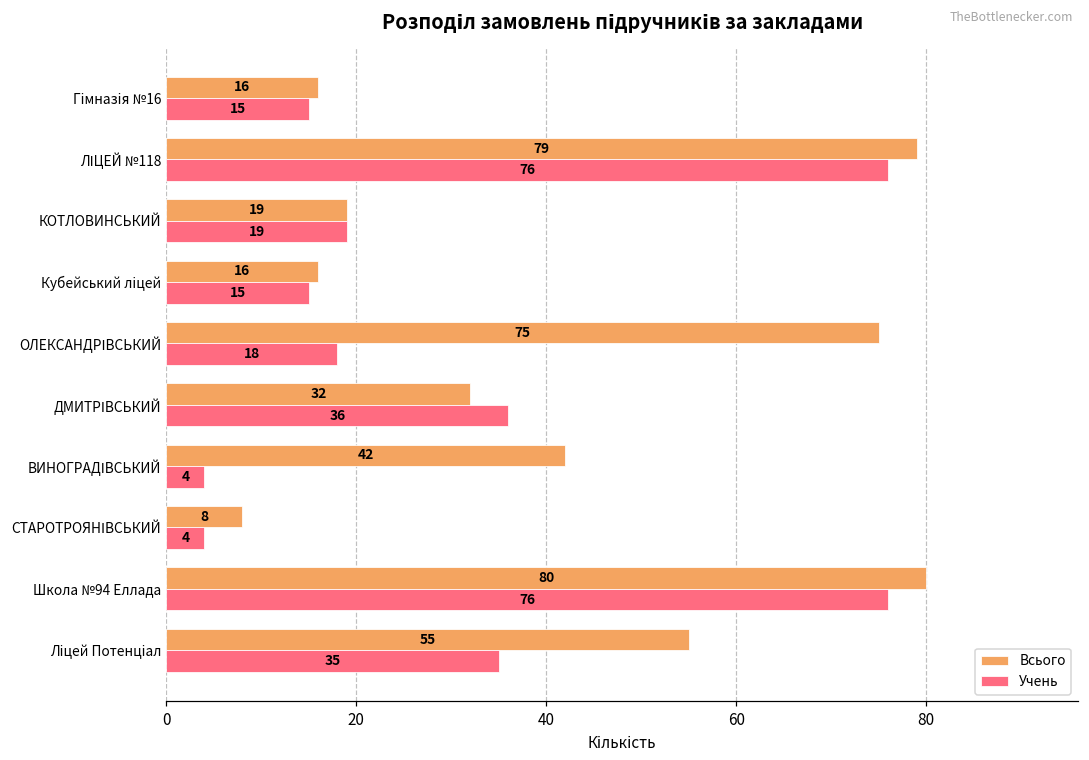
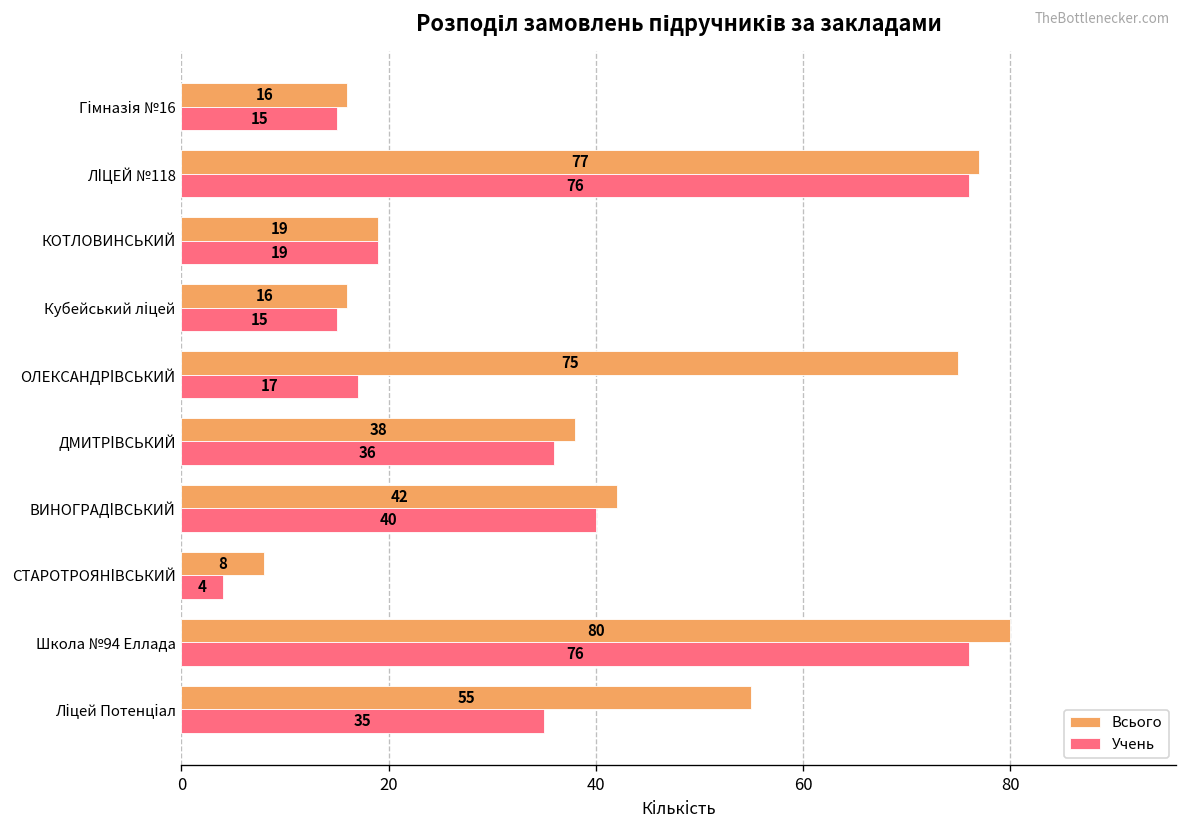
  {
    "Всього": {
      "Гімназія №16": 16,
-     "ЛІЦЕЙ №118": 79,
+     "ЛІЦЕЙ №118": 77,
      "КОТЛОВИНСЬКИЙ": 19,
      "Кубейський ліцей": 16,
      "ОЛЕКСАНДРІВСЬКИЙ": 75,
-     "ДМИТРІВСЬКИЙ": 32,
+     "ДМИТРІВСЬКИЙ": 38,
      "ВИНОГРАДІВСЬКИЙ": 42,
      "СТАРОТРОЯНІВСЬКИЙ": 8,
      "Школа №94 Еллада": 80,
      "Ліцей Потенціал": 55
    },
    "Учень": {
      "Гімназія №16": 15,
      "ЛІЦЕЙ №118": 76,
      "КОТЛОВИНСЬКИЙ": 19,
      "Кубейський ліцей": 15,
-     "ОЛЕКСАНДРІВСЬКИЙ": 18,
+     "ОЛЕКСАНДРІВСЬКИЙ": 17,
      "ДМИТРІВСЬКИЙ": 36,
-     "ВИНОГРАДІВСЬКИЙ": 4,
+     "ВИНОГРАДІВСЬКИЙ": 40,
      "СТАРОТРОЯНІВСЬКИЙ": 4,
      "Школа №94 Еллада": 76,
      "Ліцей Потенціал": 35
    }
  }
